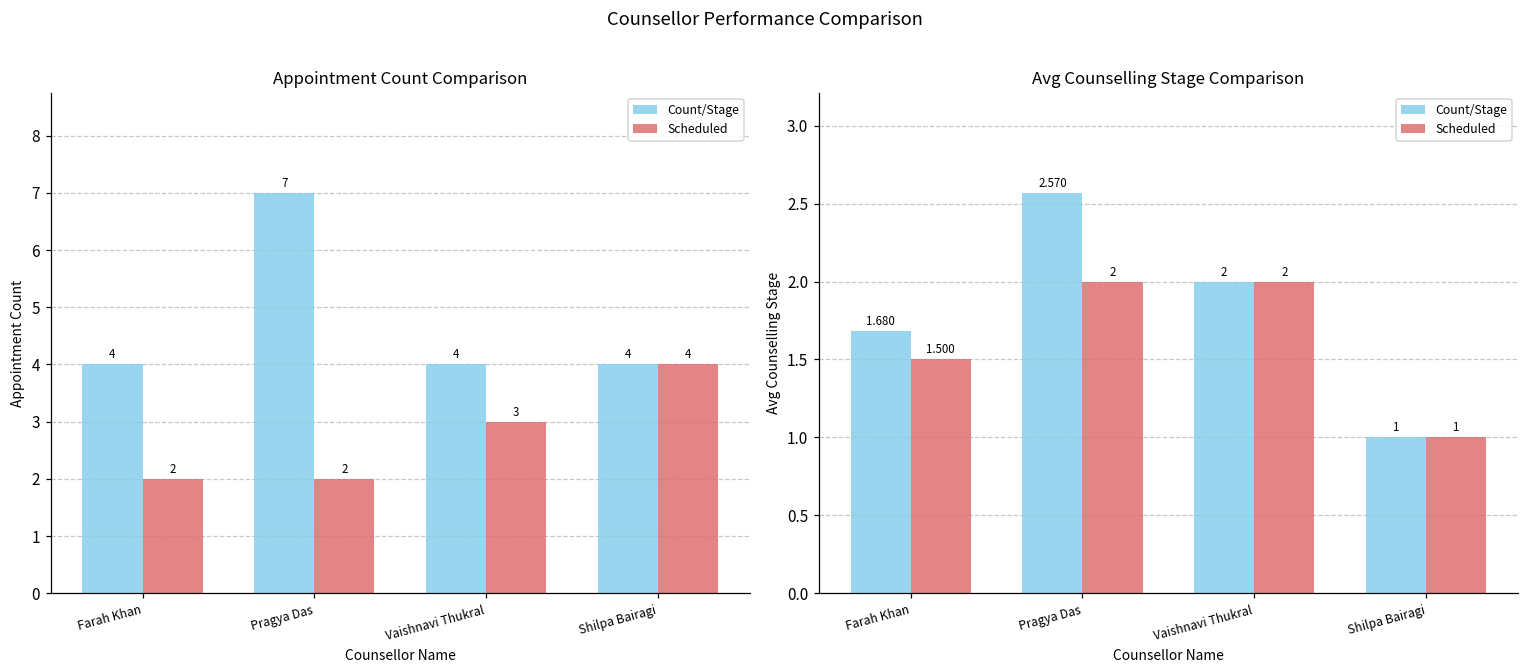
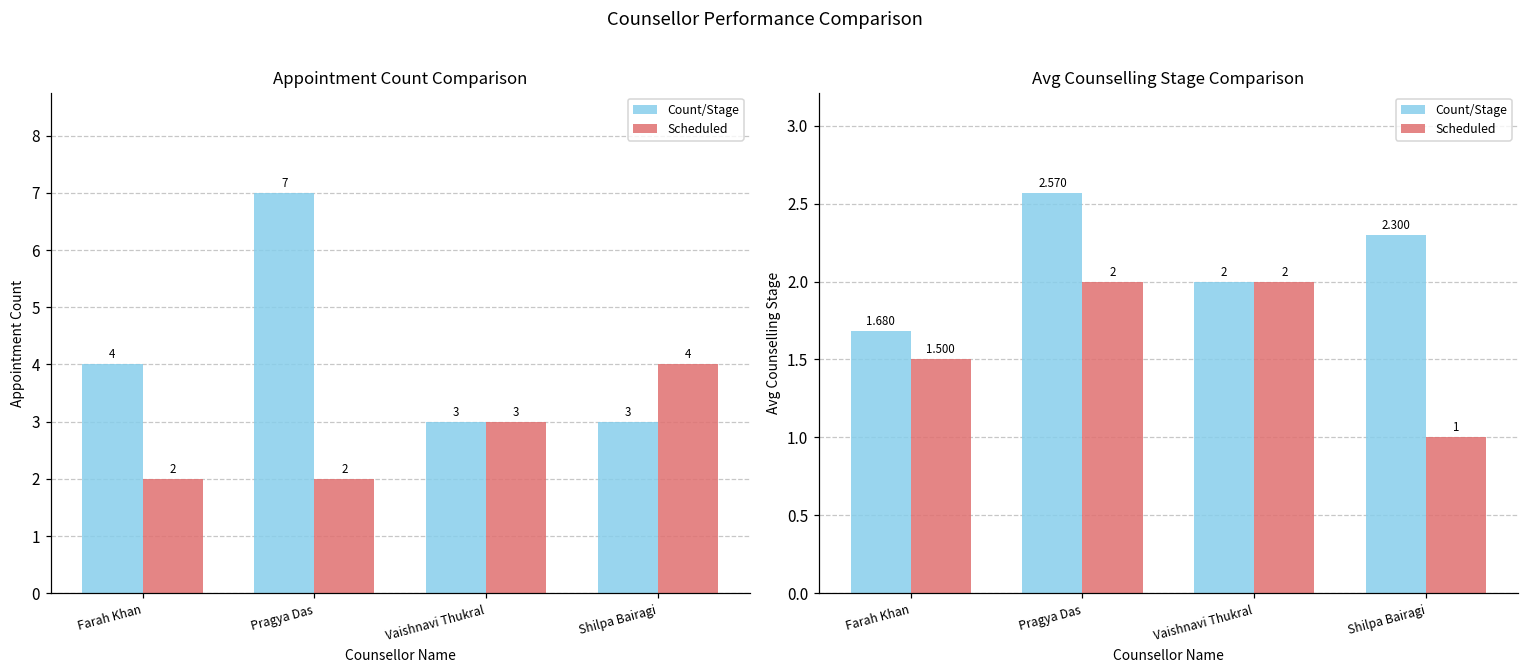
  {
    "Appointment Count Comparison": {
      "Count/Stage": {
        "Farah Khan": 4,
        "Pragya Das": 7,
-       "Vaishnavi Thukral": 4,
-       "Shilpa Bairagi": 4
+       "Vaishnavi Thukral": 3,
+       "Shilpa Bairagi": 3
      },
      "Scheduled": {
        "Farah Khan": 2,
        "Pragya Das": 2,
        "Vaishnavi Thukral": 3,
        "Shilpa Bairagi": 4
      }
    },
    "Avg Counselling Stage Comparison": {
      "Count/Stage": {
        "Farah Khan": 1.680,
        "Pragya Das": 2.570,
        "Vaishnavi Thukral": 2,
-       "Shilpa Bairagi": 1
+       "Shilpa Bairagi": 2.300
      },
      "Scheduled": {
        "Farah Khan": 1.500,
        "Pragya Das": 2,
        "Vaishnavi Thukral": 2,
        "Shilpa Bairagi": 1
      }
    }
  }
